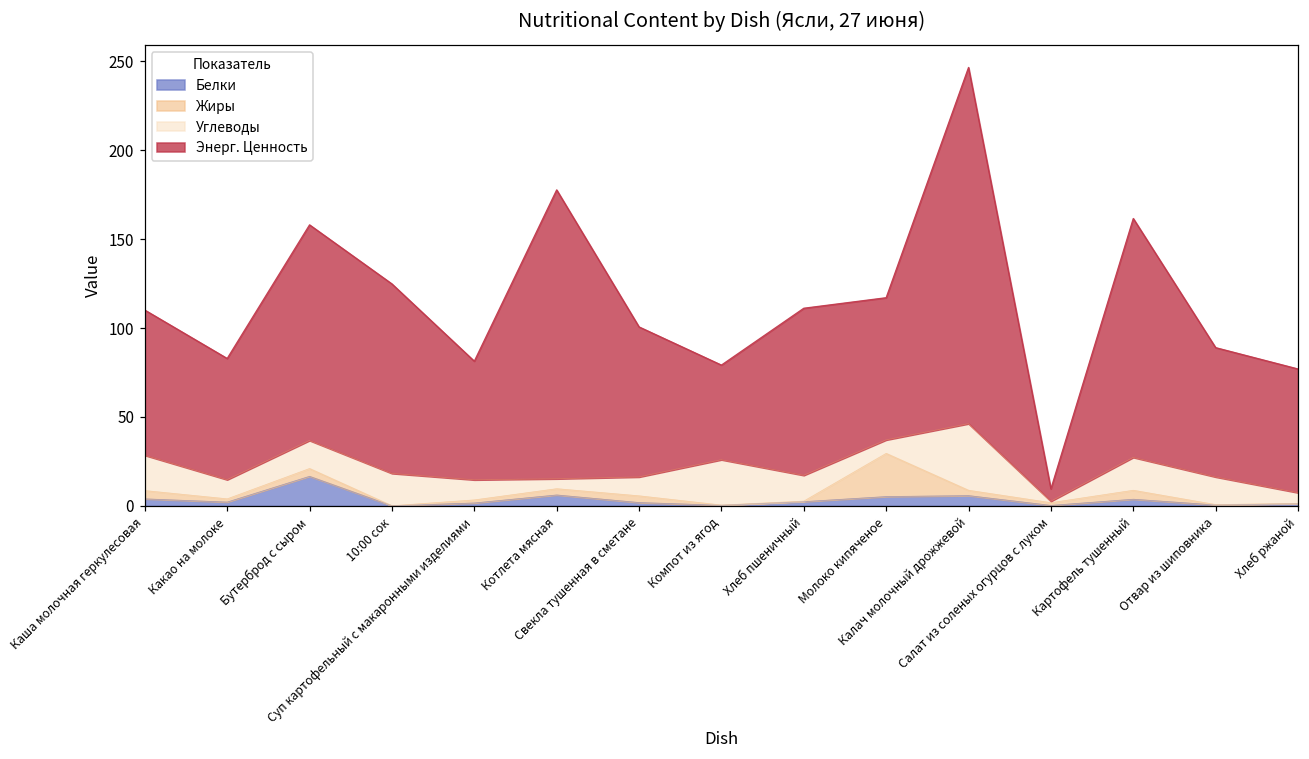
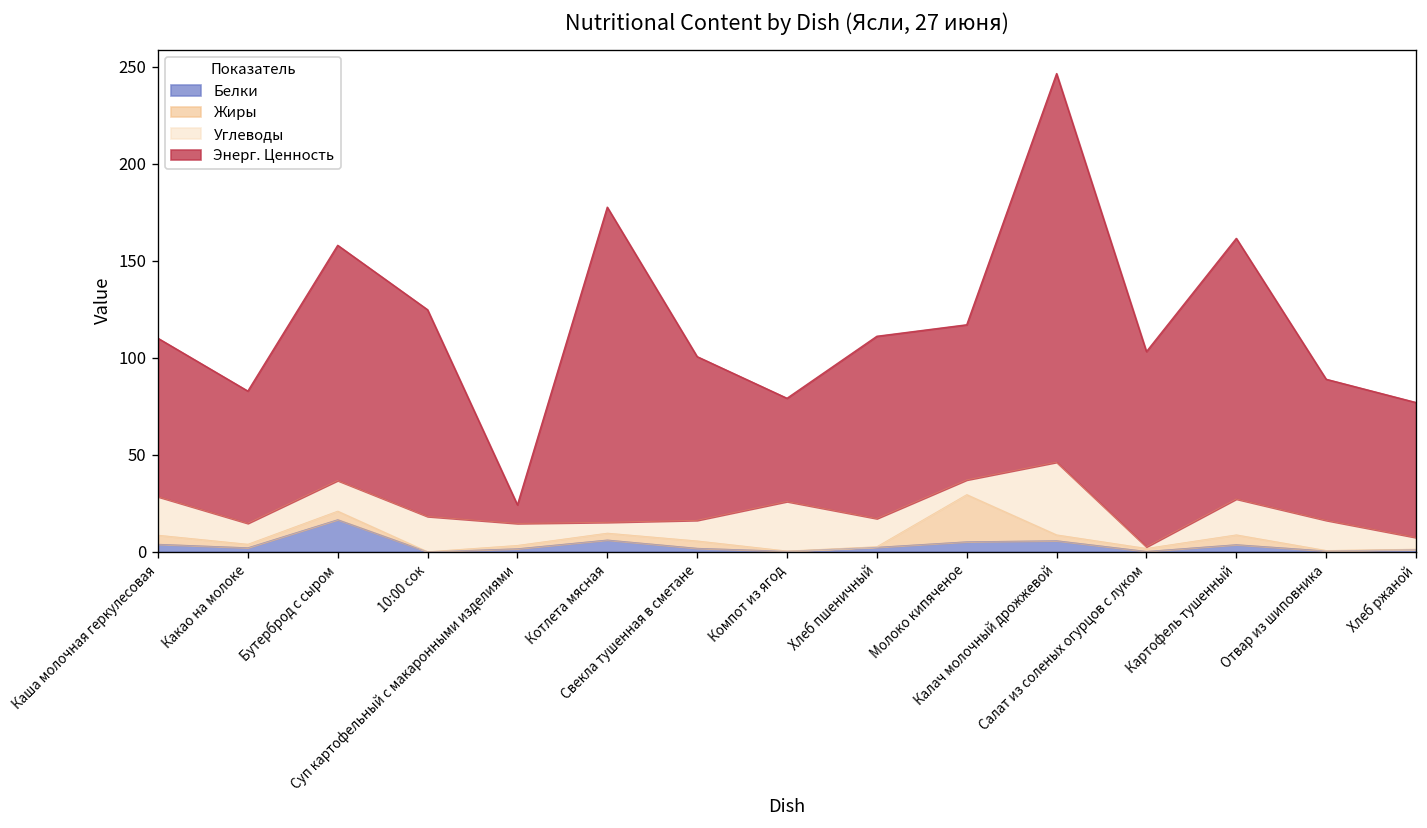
  {
    "Белки": {
      "Каша молочная геркулесовая": 4,
      "Какао на молоке": 2,
      "Бутерброд с сыром": 17,
      "Суп картофельный с макаронными изделиями": 2,
      "Котлета мясная": 6,
      "Свекла тушенная в сметане": 2,
      "Молоко кипяченое": 5,
      "Калач молочный дрожжевой": 6,
      "Картофель тушенный": 4
    },
    "Жиры": {
      "Каша молочная геркулесовая": 5,
      "Какао на молоке": 2,
      "Бутерброд с сыром": 4,
      "Суп картофельный с макаронными изделиями": 2,
      "Котлета мясная": 4,
      "Свекла тушенная в сметане": 4,
      "Молоко кипяченое": 24,
      "Калач молочный дрожжевой": 3,
      "Картофель тушенный": 5
    },
    "Углеводы": {
      "Каша молочная геркулесовая": 20,
      "Какао на молоке": 11,
      "Бутерброд с сыром": 16,
      "10:00 сок": 18,
      "Суп картофельный с макаронными изделиями": 11,
      "Котлета мясная": 6,
      "Свекла тушенная в сметане": 11,
      "Компот из ягод": 26,
      "Хлеб пшеничный": 14,
      "Молоко кипяченое": 8,
      "Калач молочный дрожжевой": 37,
      "Картофель тушенный": 18,
      "Отвар из шиповника": 16,
      "Хлеб ржаной": 6
    },
    "Энерг. Ценность": {
      "Каша молочная геркулесовая": 82,
      "Какао на молоке": 68,
      "Бутерброд с сыром": 121,
      "10:00 сок": 107,
-     "Суп картофельный с макаронными изделиями": 67,
+     "Суп картофельный с макаронными изделиями": 10,
      "Котлета мясная": 163,
      "Свекла тушенная в сметане": 84,
      "Компот из ягод": 53,
      "Хлеб пшеничный": 94,
      "Молоко кипяченое": 80,
      "Калач молочный дрожжевой": 200,
-     "Салат из соленых огурцов с луком": 7,
+     "Салат из соленых огурцов с луком": 101,
      "Картофель тушенный": 134,
      "Отвар из шиповника": 73,
      "Хлеб ржаной": 70
    }
  }
